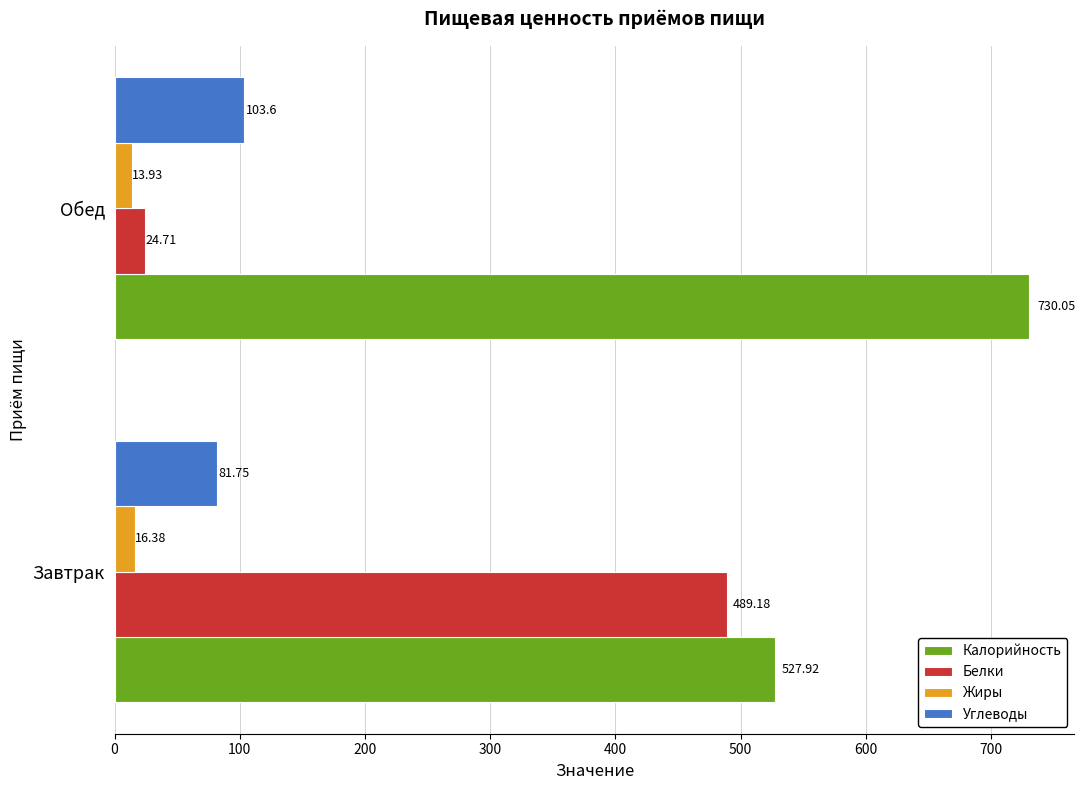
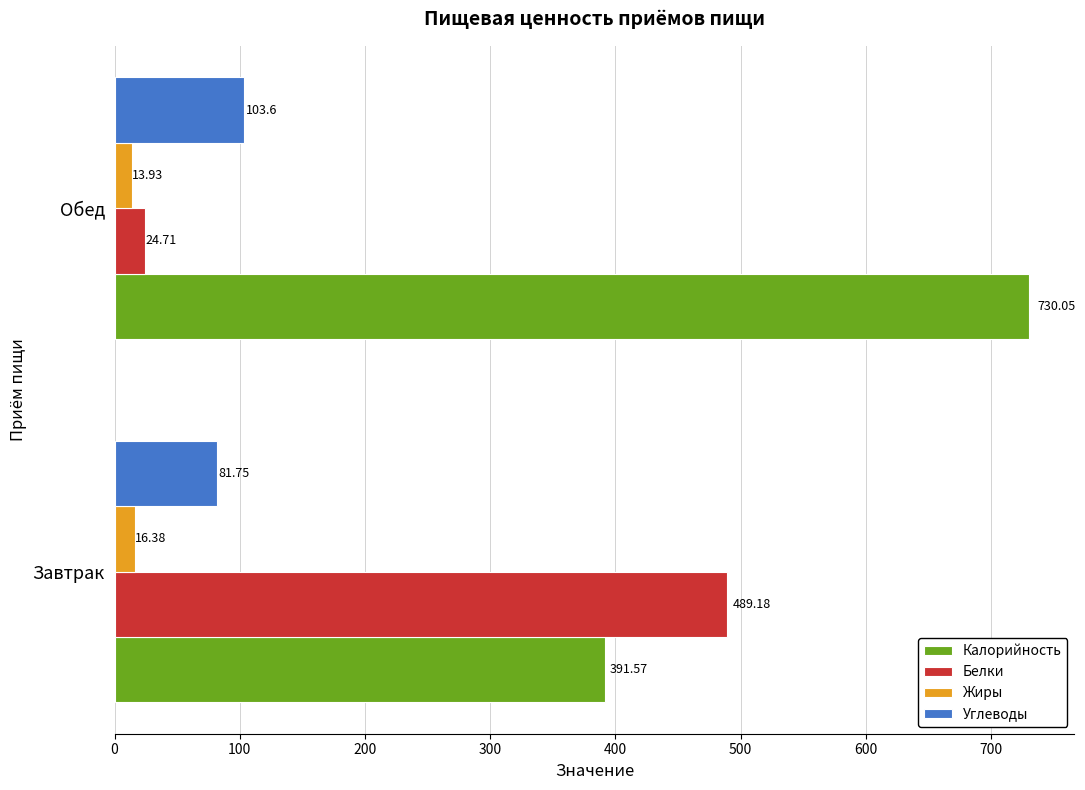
  {
    "Калорийность": {
      "Обед": 730.05,
-     "Завтрак": 527.92
+     "Завтрак": 391.57
    },
    "Белки": {
      "Обед": 24.71,
      "Завтрак": 489.18
    },
    "Жиры": {
      "Обед": 13.93,
      "Завтрак": 16.38
    },
    "Углеводы": {
      "Обед": 103.6,
      "Завтрак": 81.75
    }
  }
